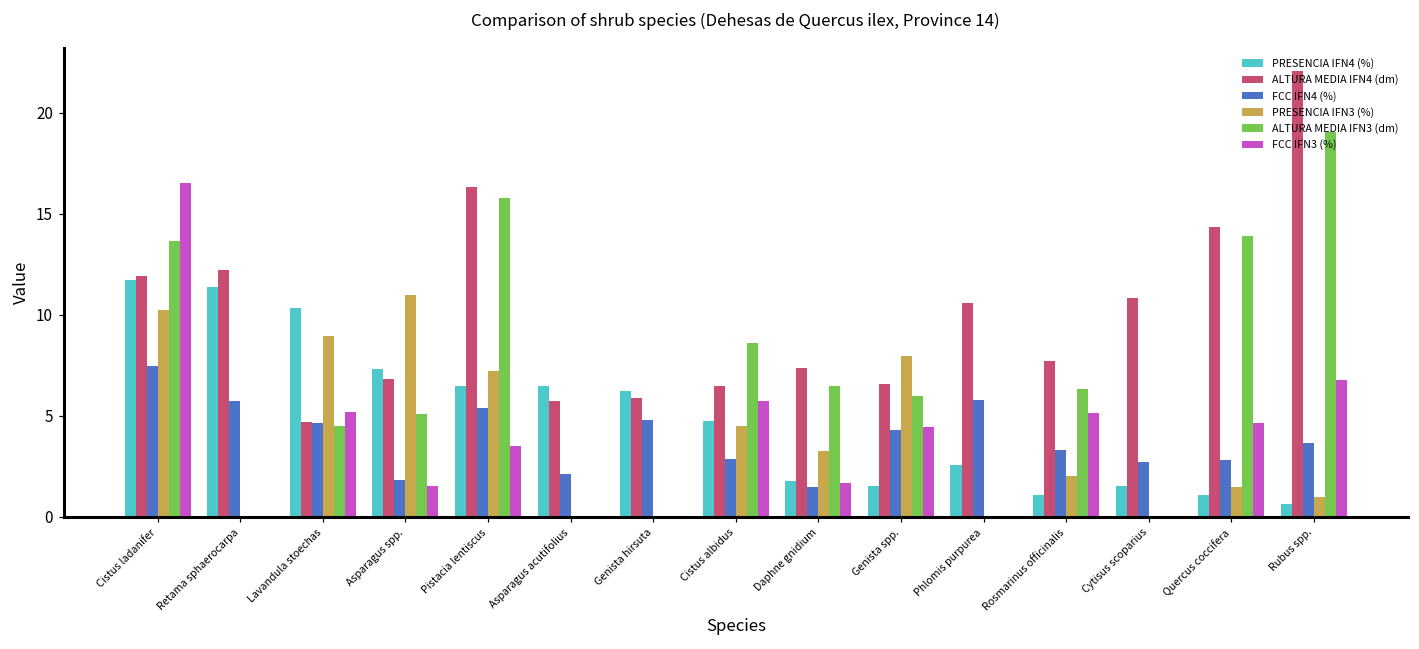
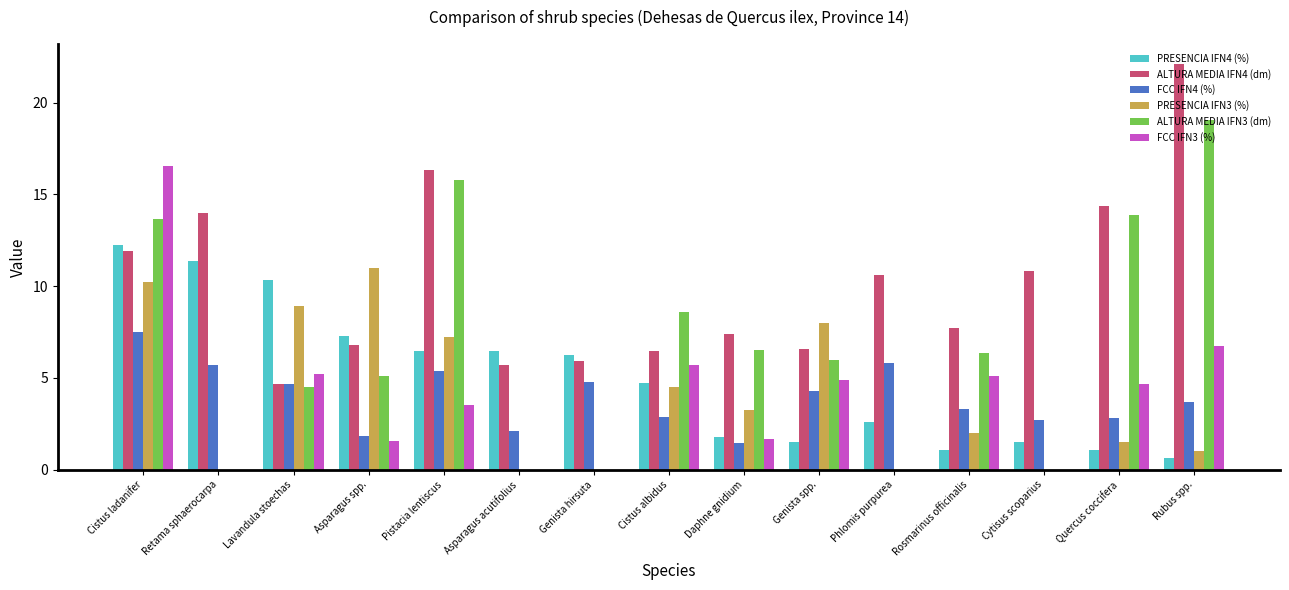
  {
    "PRESENCIA IFN4 (%)": {
-     "Cistus ladanifer": 11.7,
+     "Cistus ladanifer": 12.3,
      "Retama sphaerocarpa": 11.4,
      "Lavandula stoechas": 10.3,
      "Asparagus spp.": 7.3,
      "Pistacia lentiscus": 6.5,
      "Asparagus acutifolius": 6.5,
      "Genista hirsuta": 6.2,
      "Cistus albidus": 4.7,
      "Daphne gnidium": 1.8,
      "Genista spp.": 1.5,
      "Phlomis purpurea": 2.6,
      "Rosmarinus officinalis": 1.1,
      "Cytisus scoparius": 1.5,
      "Quercus coccifera": 1.1,
      "Rubus spp.": 0.6
    },
    "ALTURA MEDIA IFN4 (dm)": {
      "Cistus ladanifer": 11.9,
-     "Retama sphaerocarpa": 12.2,
+     "Retama sphaerocarpa": 14.0,
      "Lavandula stoechas": 4.7,
      "Asparagus spp.": 6.8,
      "Pistacia lentiscus": 16.4,
      "Asparagus acutifolius": 5.7,
      "Genista hirsuta": 5.9,
      "Cistus albidus": 6.5,
      "Daphne gnidium": 7.4,
      "Genista spp.": 6.6,
      "Phlomis purpurea": 10.6,
      "Rosmarinus officinalis": 7.7,
      "Cytisus scoparius": 10.8,
      "Quercus coccifera": 14.4,
      "Rubus spp.": 22.1
    },
    "FCC IFN4 (%)": {
      "Cistus ladanifer": 7.5,
      "Retama sphaerocarpa": 5.7,
      "Lavandula stoechas": 4.7,
      "Asparagus spp.": 1.8,
      "Pistacia lentiscus": 5.4,
      "Asparagus acutifolius": 2.1,
      "Genista hirsuta": 4.8,
      "Cistus albidus": 2.9,
      "Daphne gnidium": 1.5,
      "Genista spp.": 4.3,
      "Phlomis purpurea": 5.8,
      "Rosmarinus officinalis": 3.3,
      "Cytisus scoparius": 2.7,
      "Quercus coccifera": 2.8,
      "Rubus spp.": 3.7
    },
    "PRESENCIA IFN3 (%)": {
      "Cistus ladanifer": 10.2,
      "Retama sphaerocarpa": 0.0,
      "Lavandula stoechas": 8.9,
      "Asparagus spp.": 11.0,
      "Pistacia lentiscus": 7.2,
      "Asparagus acutifolius": 0.0,
      "Genista hirsuta": 0.0,
      "Cistus albidus": 4.5,
      "Daphne gnidium": 3.2,
      "Genista spp.": 8.0,
      "Phlomis purpurea": 0.0,
      "Rosmarinus officinalis": 2.0,
      "Cytisus scoparius": 0.0,
      "Quercus coccifera": 1.5,
      "Rubus spp.": 1.0
    },
    "ALTURA MEDIA IFN3 (dm)": {
      "Cistus ladanifer": 13.7,
      "Retama sphaerocarpa": 0.0,
      "Lavandula stoechas": 4.5,
      "Asparagus spp.": 5.1,
      "Pistacia lentiscus": 15.8,
      "Asparagus acutifolius": 0.0,
      "Genista hirsuta": 0.0,
      "Cistus albidus": 8.6,
      "Daphne gnidium": 6.5,
      "Genista spp.": 6.0,
      "Phlomis purpurea": 0.0,
      "Rosmarinus officinalis": 6.3,
      "Cytisus scoparius": 0.0,
      "Quercus coccifera": 13.9,
      "Rubus spp.": 19.0
    },
    "FCC IFN3 (%)": {
      "Cistus ladanifer": 16.5,
      "Retama sphaerocarpa": 0.0,
      "Lavandula stoechas": 5.2,
      "Asparagus spp.": 1.5,
      "Pistacia lentiscus": 3.5,
      "Asparagus acutifolius": 0.0,
      "Genista hirsuta": 0.0,
      "Cistus albidus": 5.7,
      "Daphne gnidium": 1.7,
-     "Genista spp.": 4.4,
+     "Genista spp.": 4.9,
      "Phlomis purpurea": 0.0,
      "Rosmarinus officinalis": 5.1,
      "Cytisus scoparius": 0.0,
      "Quercus coccifera": 4.7,
      "Rubus spp.": 6.8
    }
  }
